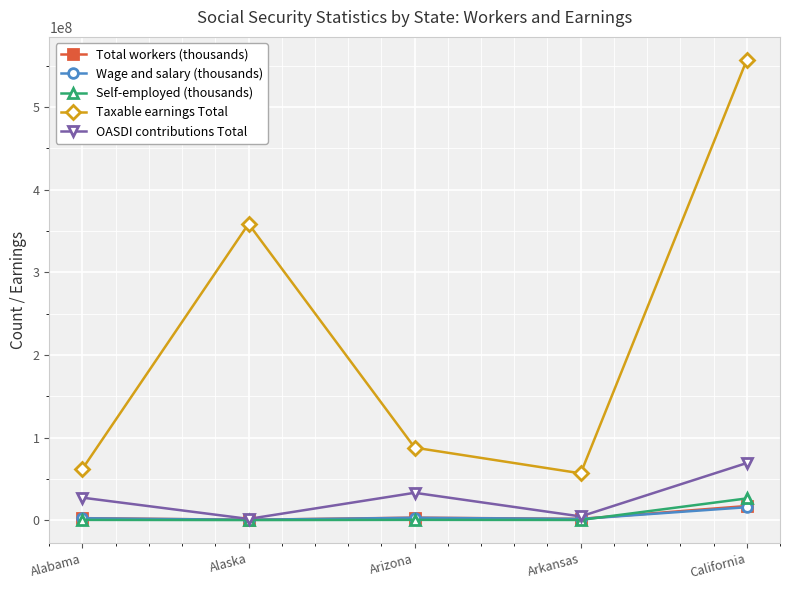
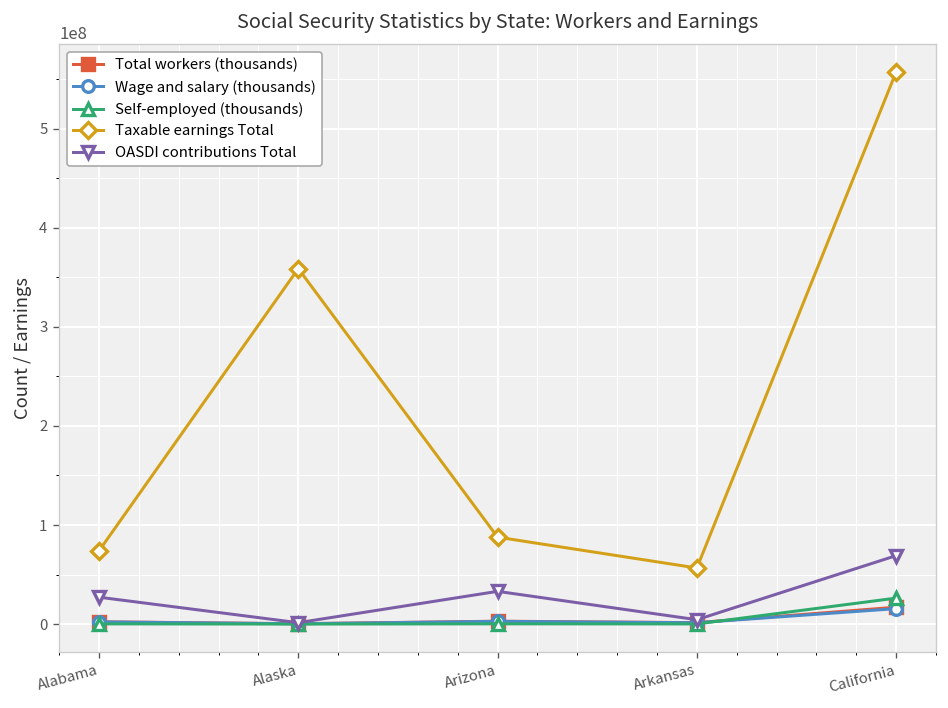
  {
    "Self-employed (thousands)": {
      "California": 30000000
    },
    "Taxable earnings Total": {
-     "Alabama": 60000000,
+     "Alabama": 70000000,
      "Alaska": 360000000,
      "Arizona": 90000000,
      "Arkansas": 60000000,
      "California": 560000000
    },
    "OASDI contributions Total": {
      "Alabama": 30000000,
      "Arizona": 30000000,
      "California": 70000000
    }
  }
